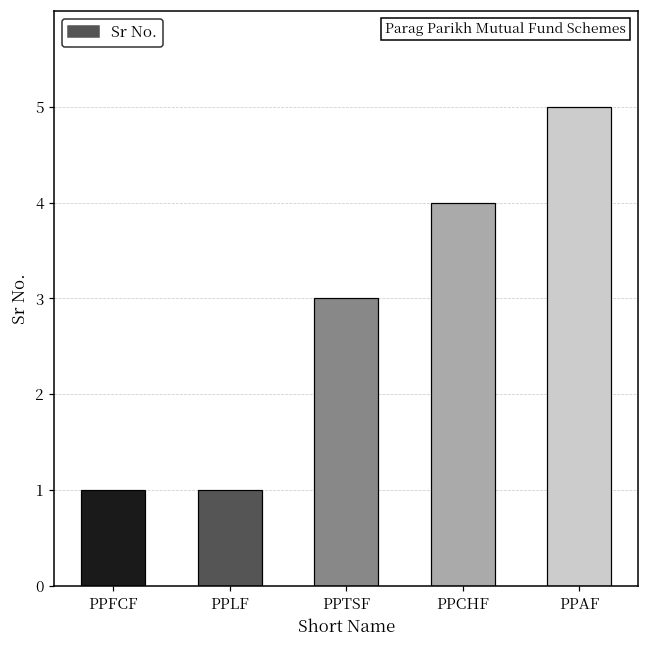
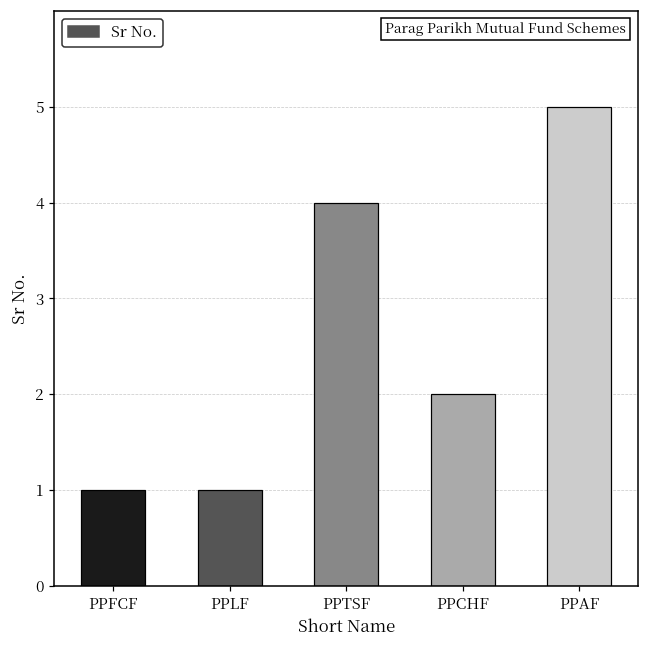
  {
    "PPFCF": 1,
    "PPLF": 1,
-   "PPTSF": 3,
-   "PPCHF": 4,
+   "PPTSF": 4,
+   "PPCHF": 2,
    "PPAF": 5
  }
